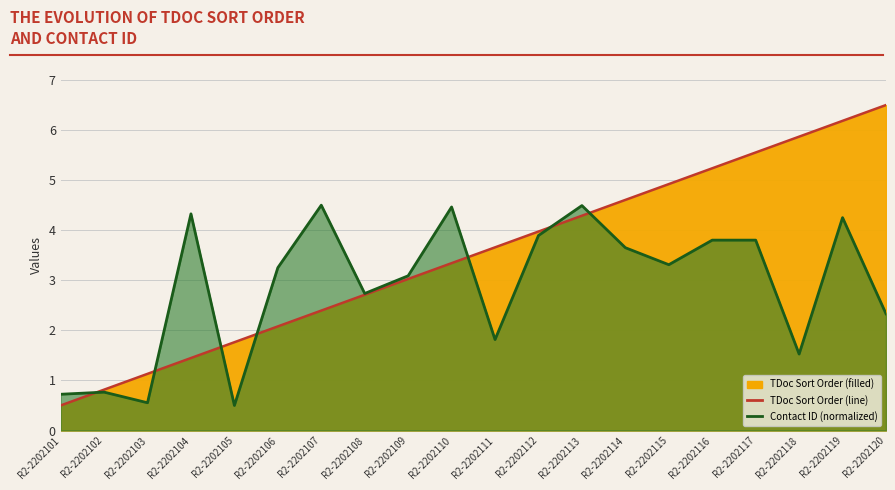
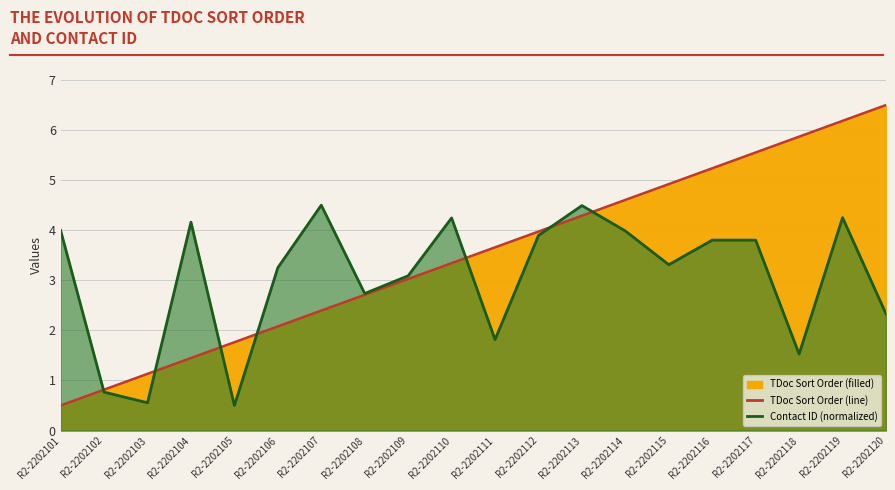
  {
    "Contact ID (normalized)": {
-     "R2-2202101": 0.7,
+     "R2-2202101": 4.0,
      "R2-2202103": 0.6,
-     "R2-2202104": 4.3,
+     "R2-2202104": 4.2,
      "R2-2202105": 0.5,
      "R2-2202106": 3.3,
      "R2-2202107": 4.5,
      "R2-2202109": 3.1,
-     "R2-2202110": 4.5,
+     "R2-2202110": 4.2,
      "R2-2202111": 1.8,
      "R2-2202112": 3.9,
      "R2-2202113": 4.5,
-     "R2-2202114": 3.7,
+     "R2-2202114": 4.0,
      "R2-2202115": 3.3,
      "R2-2202116": 3.8,
      "R2-2202117": 3.8,
      "R2-2202118": 1.5,
      "R2-2202119": 4.3,
      "R2-2202120": 2.3
    }
  }
